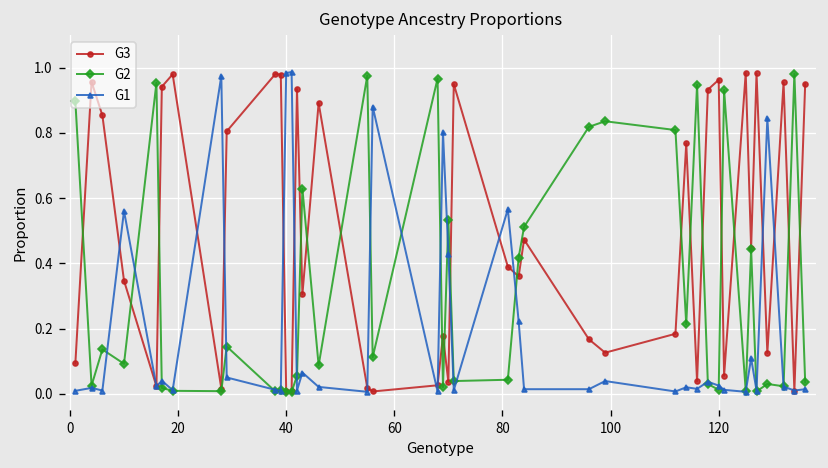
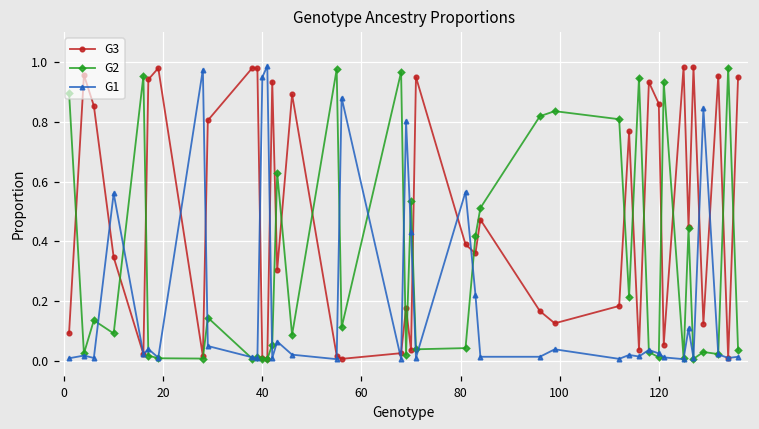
  {
    "G3": {
-     "120": 0.96
+     "120": 0.86
    },
    "G2": {
      "120": 0.01
    },
    "G1": {
-     "40": 0.98,
+     "40": 0.95,
      "120": 0.03
    }
  }
